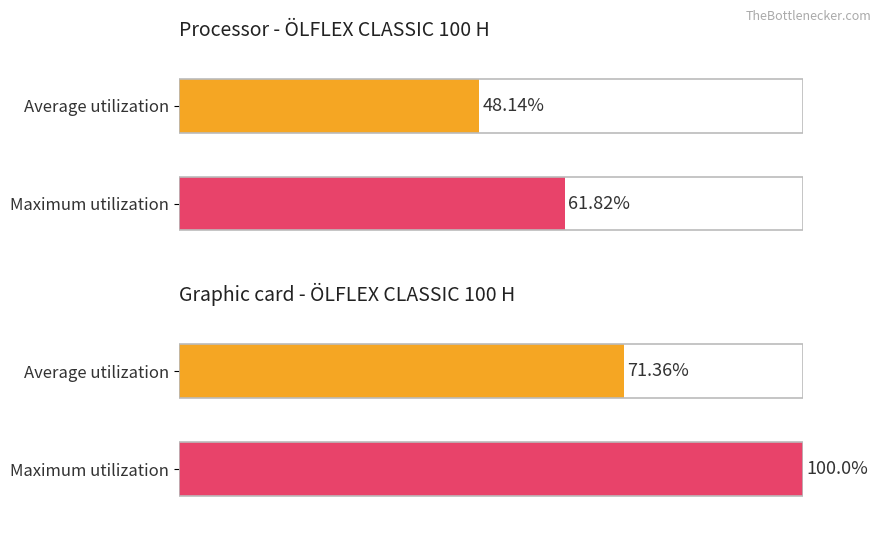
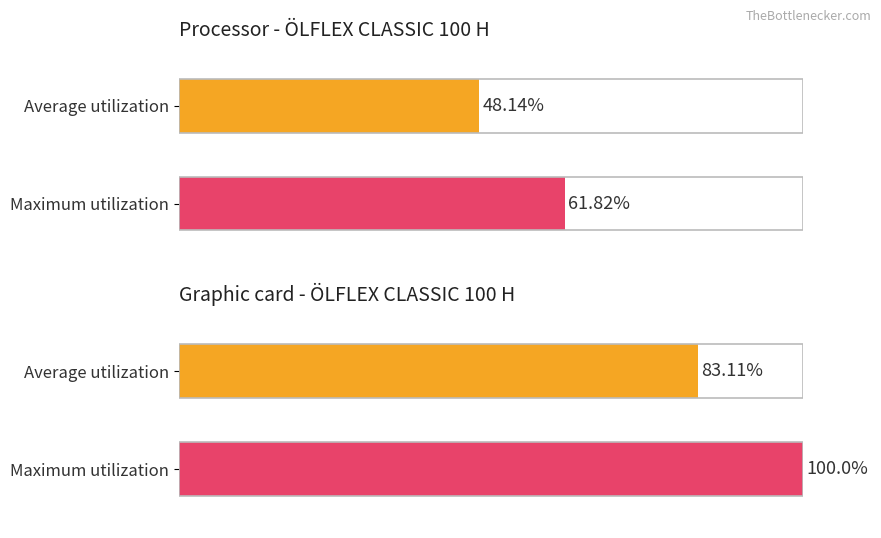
  {
    "Processor - ÖLFLEX CLASSIC 100 H": {
      "Average utilization": "48.14%",
      "Maximum utilization": "61.82%"
    },
    "Graphic card - ÖLFLEX CLASSIC 100 H": {
-     "Average utilization": "71.36%",
+     "Average utilization": "83.11%",
      "Maximum utilization": "100.0%"
    }
  }
